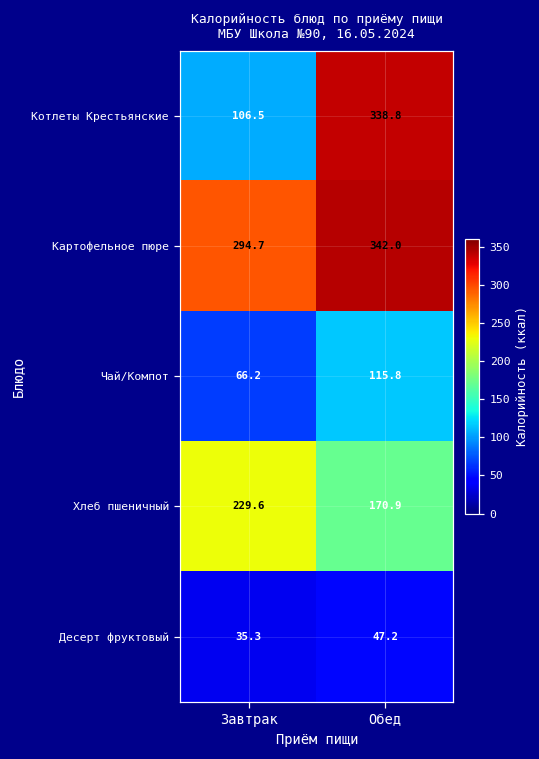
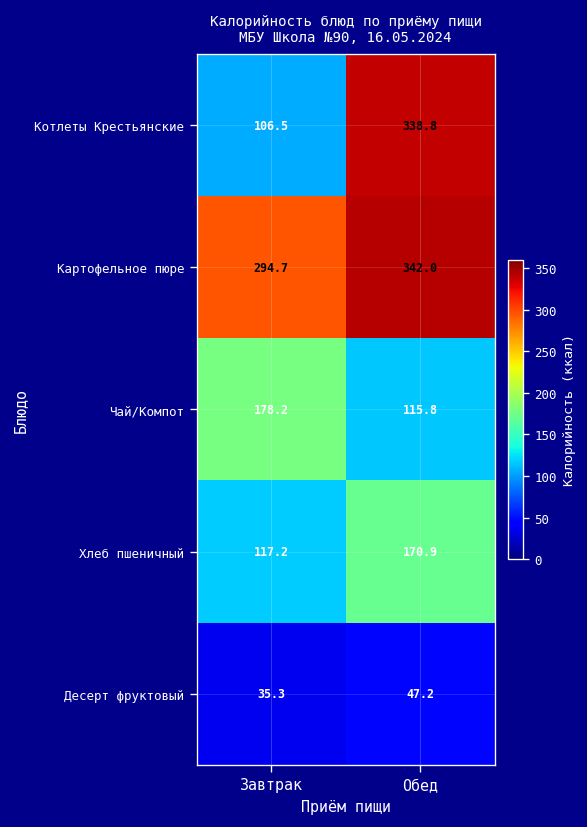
  {
    "Котлеты Крестьянские": {
      "Завтрак": 106.5,
      "Обед": 338.8
    },
    "Картофельное пюре": {
      "Завтрак": 294.7,
      "Обед": 342.0
    },
    "Чай/Компот": {
-     "Завтрак": 66.2,
+     "Завтрак": 178.2,
      "Обед": 115.8
    },
    "Хлеб пшеничный": {
-     "Завтрак": 229.6,
+     "Завтрак": 117.2,
      "Обед": 170.9
    },
    "Десерт фруктовый": {
      "Завтрак": 35.3,
      "Обед": 47.2
    }
  }
